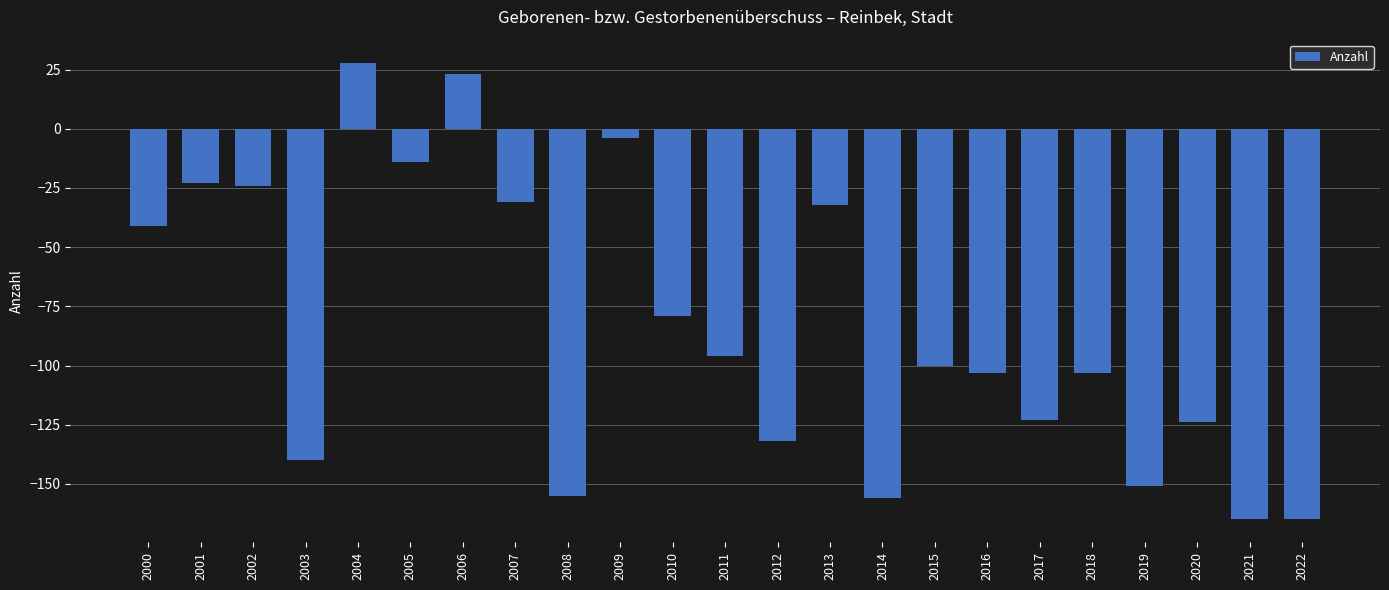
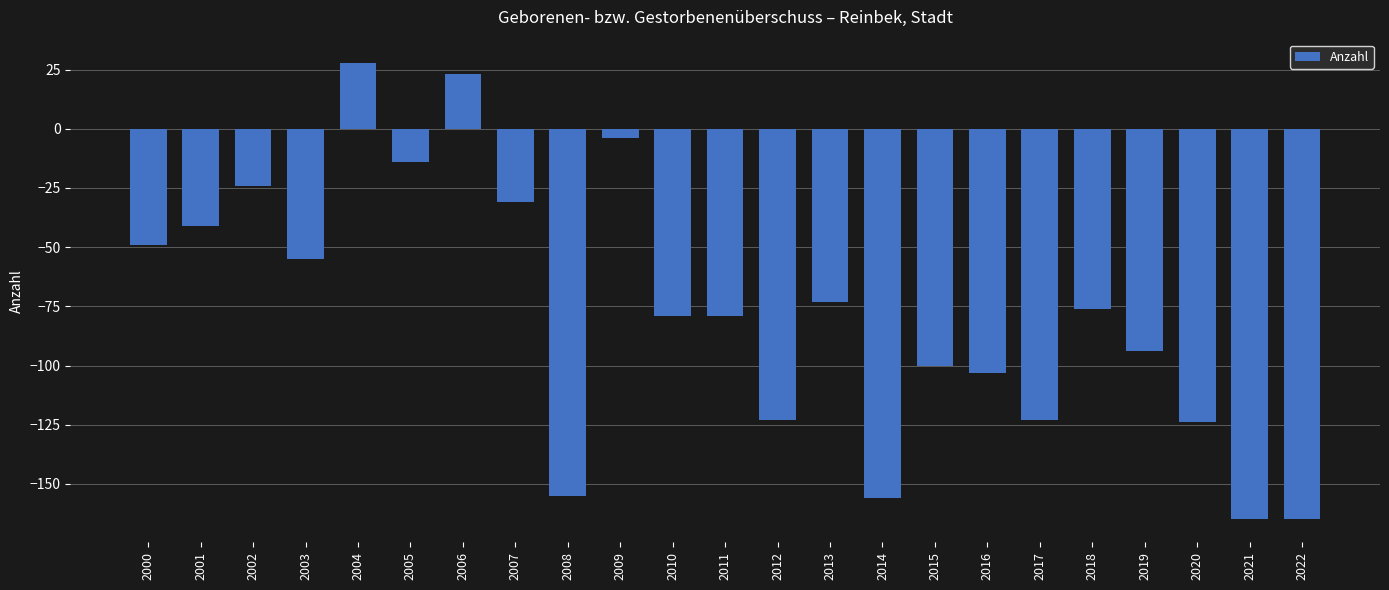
  {
-   "2000": -41,
-   "2001": -23,
+   "2000": -49,
+   "2001": -41,
    "2002": -24,
-   "2003": -140,
+   "2003": -55,
    "2004": 28,
    "2005": -14,
    "2006": 23,
    "2007": -31,
    "2008": -155,
    "2009": -4,
    "2010": -79,
-   "2011": -96,
-   "2012": -132,
-   "2013": -32,
+   "2011": -79,
+   "2012": -123,
+   "2013": -73,
    "2014": -156,
    "2015": -100,
    "2016": -103,
    "2017": -123,
-   "2018": -103,
-   "2019": -151,
+   "2018": -76,
+   "2019": -94,
    "2020": -124,
    "2021": -165,
    "2022": -165
  }
